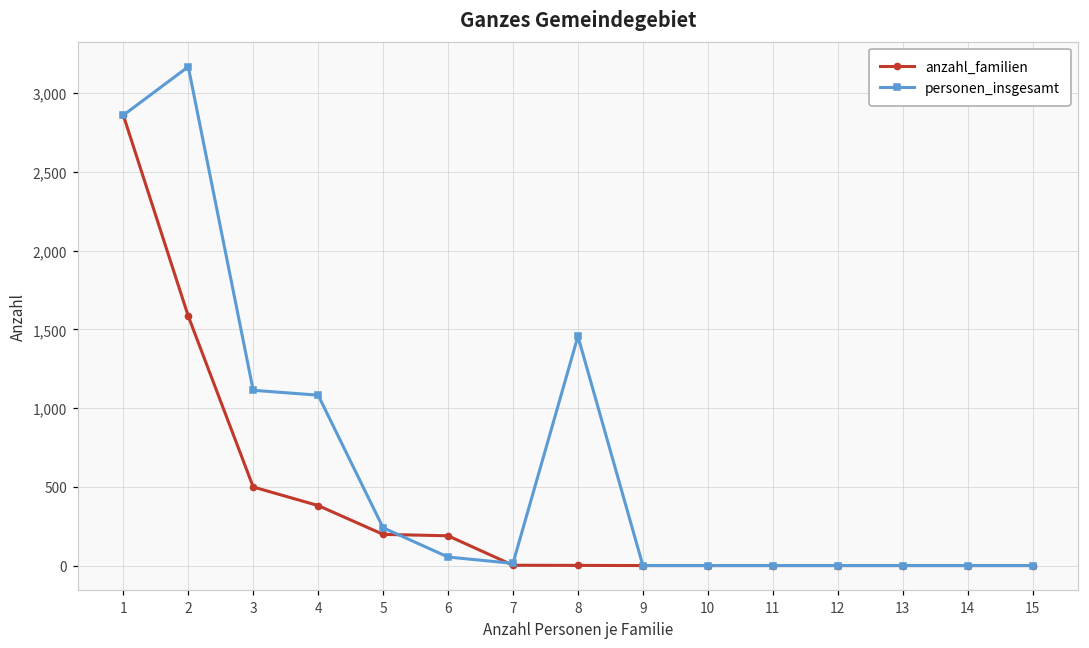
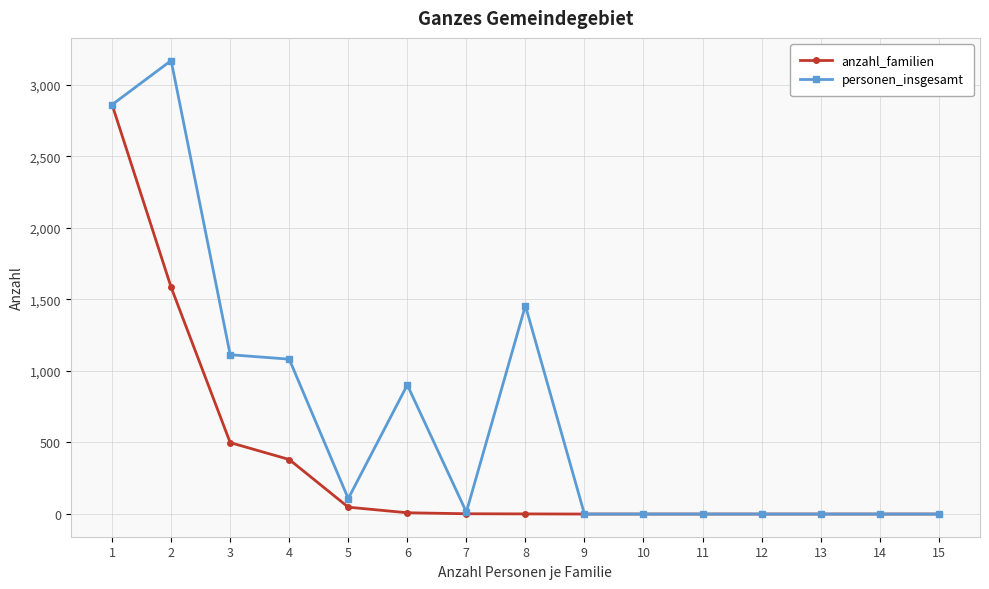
  {
    "anzahl_familien": {
      "2": "1,580",
      "3": "500",
      "4": "380",
-     "5": "200",
-     "6": "190",
+     "5": "50",
+     "6": "10",
      "8": "0"
    },
    "personen_insgesamt": {
      "2": "3,170",
      "3": "1,110",
      "4": "1,080",
-     "5": "240",
-     "6": "50",
+     "5": "110",
+     "6": "900",
      "8": "1,460"
    }
  }
